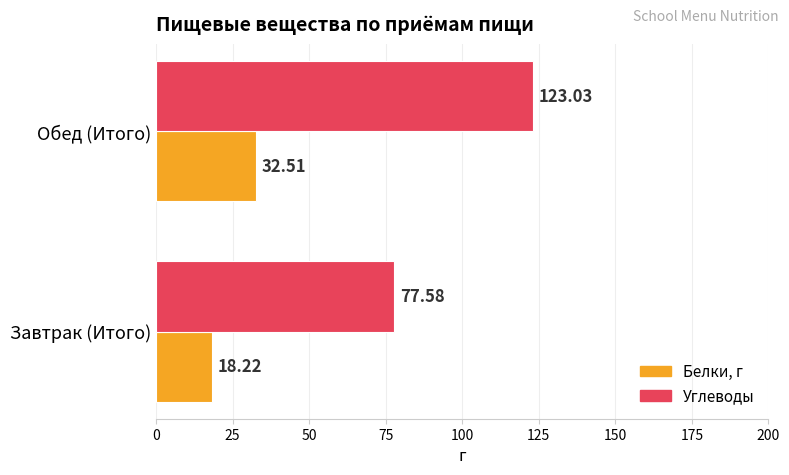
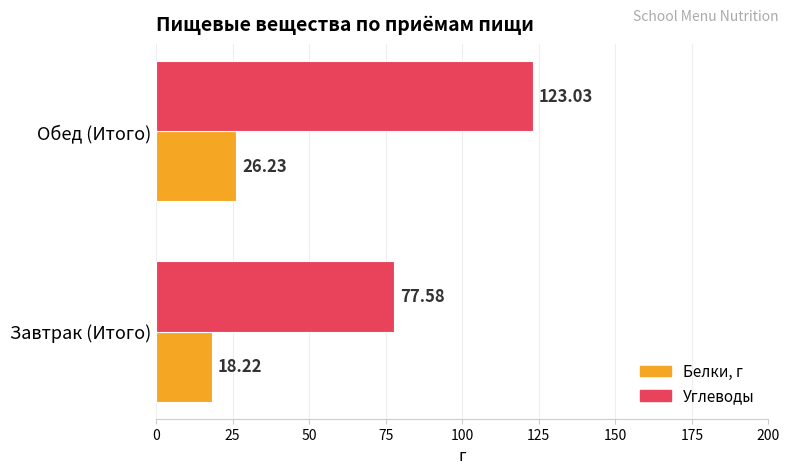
  {
    "Белки, г": {
-     "Обед (Итого)": 32.51,
+     "Обед (Итого)": 26.23,
      "Завтрак (Итого)": 18.22
    },
    "Углеводы": {
      "Обед (Итого)": 123.03,
      "Завтрак (Итого)": 77.58
    }
  }
